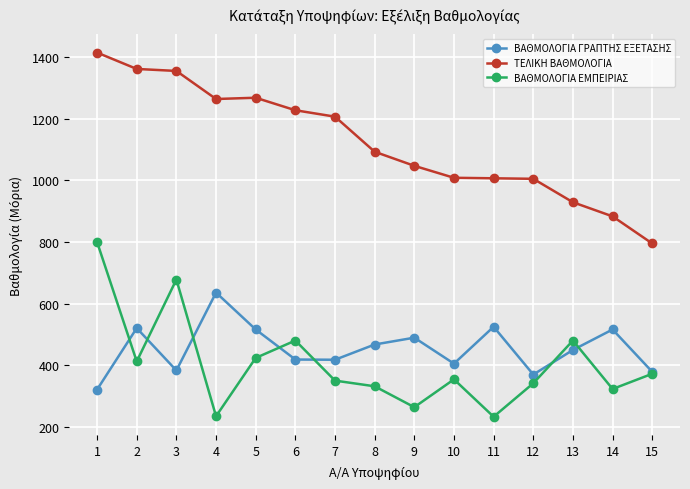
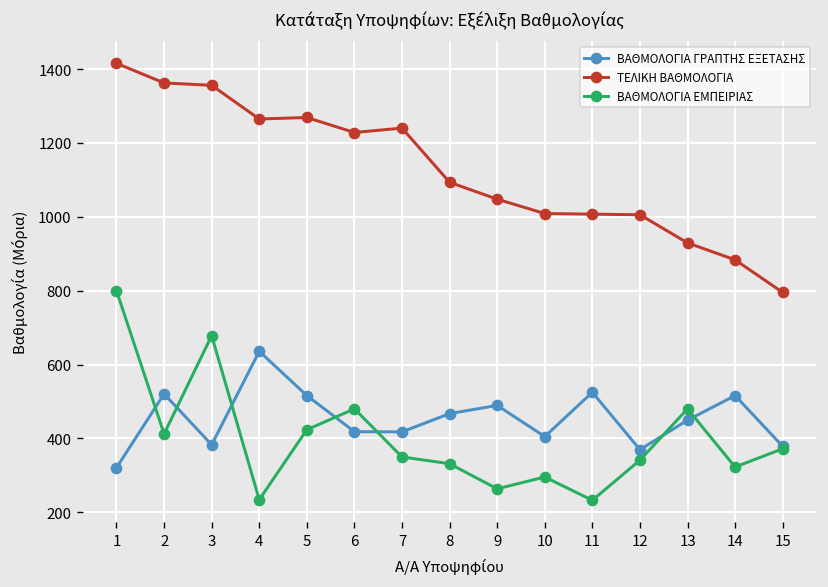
  {
    "ΒΑΘΜΟΛΟΓΙΑ ΓΡΑΠΤΗΣ ΕΞΕΤΑΣΗΣ": {
      "1": 320,
      "2": 520,
      "3": 380,
      "4": 640,
      "5": 520,
      "6": 420,
      "7": 420,
      "8": 470,
      "9": 490,
      "10": 400,
      "11": 520,
      "12": 370,
      "13": 450,
      "14": 520
    },
    "ΤΕΛΙΚΗ ΒΑΘΜΟΛΟΓΙΑ": {
      "1": 1420,
      "2": 1360,
      "3": 1360,
      "4": 1260,
      "5": 1270,
      "6": 1230,
-     "7": 1210,
+     "7": 1240,
      "8": 1090,
      "9": 1050,
      "10": 1010,
      "11": 1010,
      "12": 1010,
      "13": 930,
      "14": 880,
      "15": 800
    },
    "ΒΑΘΜΟΛΟΓΙΑ ΕΜΠΕΙΡΙΑΣ": {
      "1": 800,
      "2": 410,
      "3": 680,
      "4": 230,
      "5": 420,
      "6": 480,
      "7": 350,
      "8": 330,
      "9": 260,
-     "10": 350,
+     "10": 300,
      "11": 230,
      "12": 340,
      "13": 480,
      "14": 320
    }
  }
